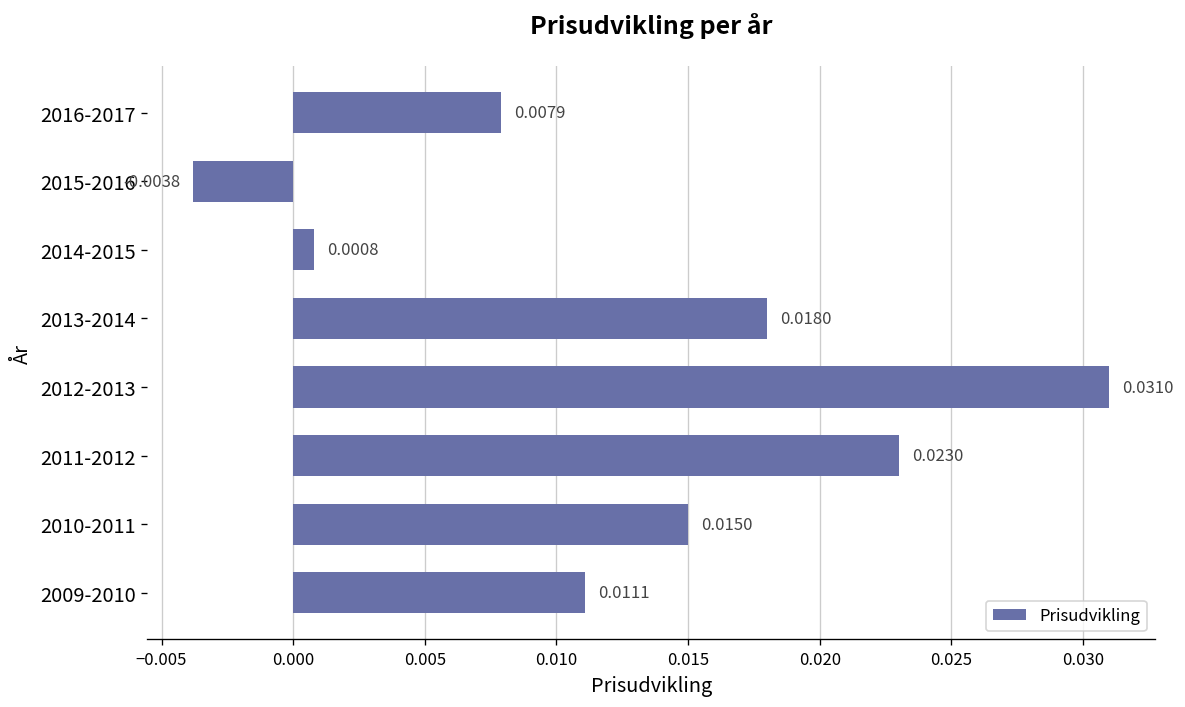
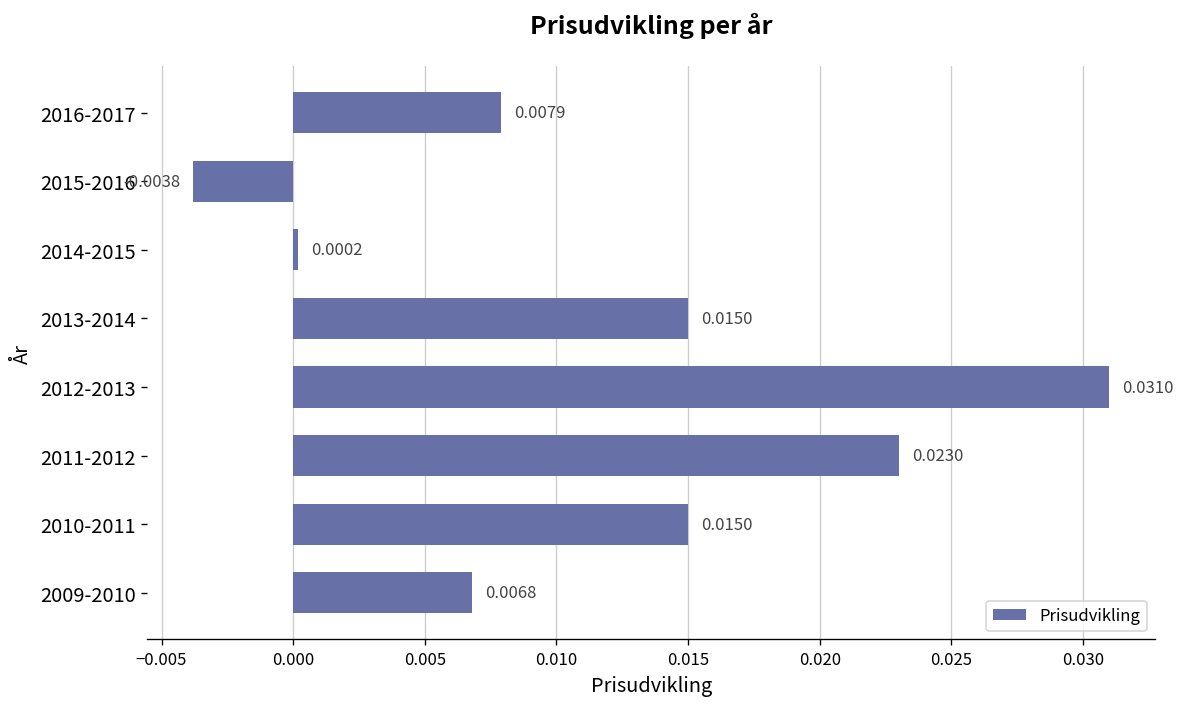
  {
    "2016-2017": 0.0079,
    "2015-2016": -0.0038,
-   "2014-2015": 0.0008,
-   "2013-2014": 0.0180,
+   "2014-2015": 0.0002,
+   "2013-2014": 0.0150,
    "2012-2013": 0.0310,
    "2011-2012": 0.0230,
    "2010-2011": 0.0150,
-   "2009-2010": 0.0111
+   "2009-2010": 0.0068
  }
